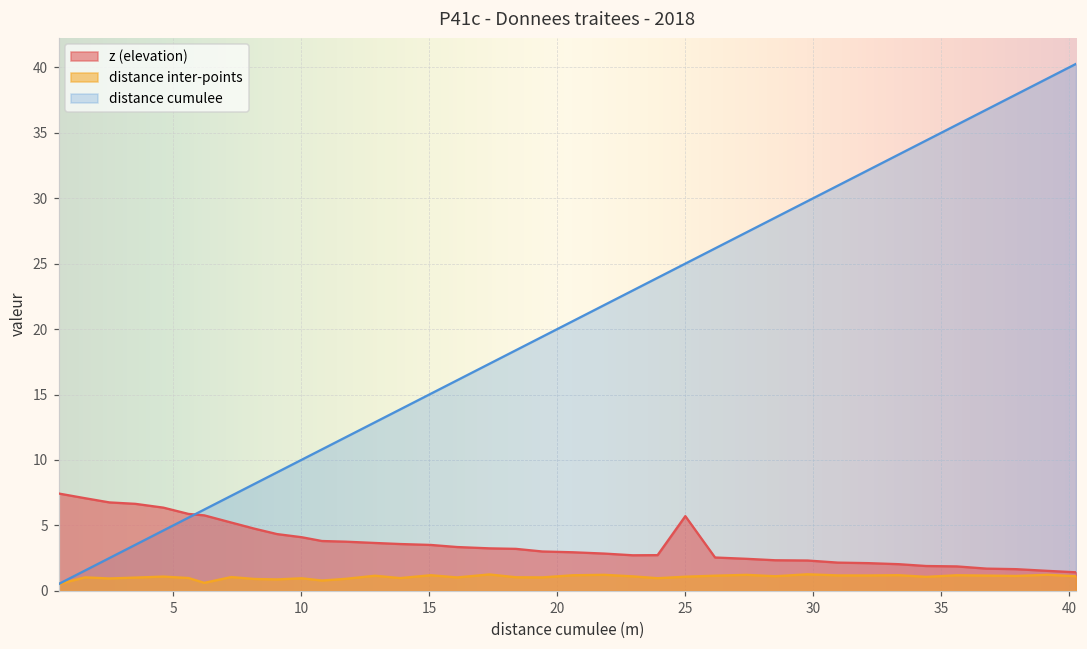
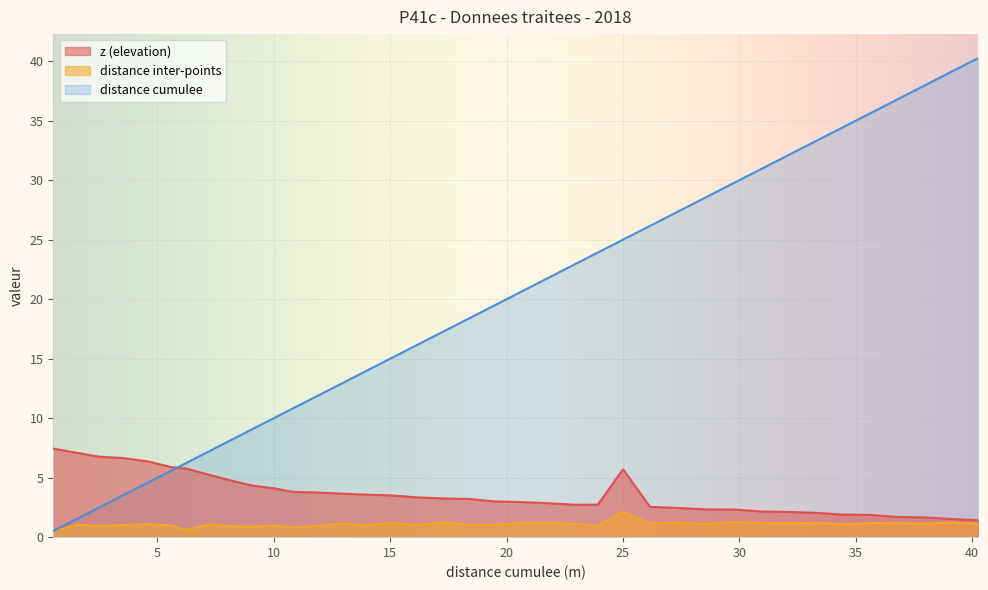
  {
    "z (elevation)": {
      "25": 5.7
    },
    "distance inter-points": {
-     "25": 1.1
+     "25": 2.1
    },
    "distance cumulee": {
      "25": 25.0
    }
  }
